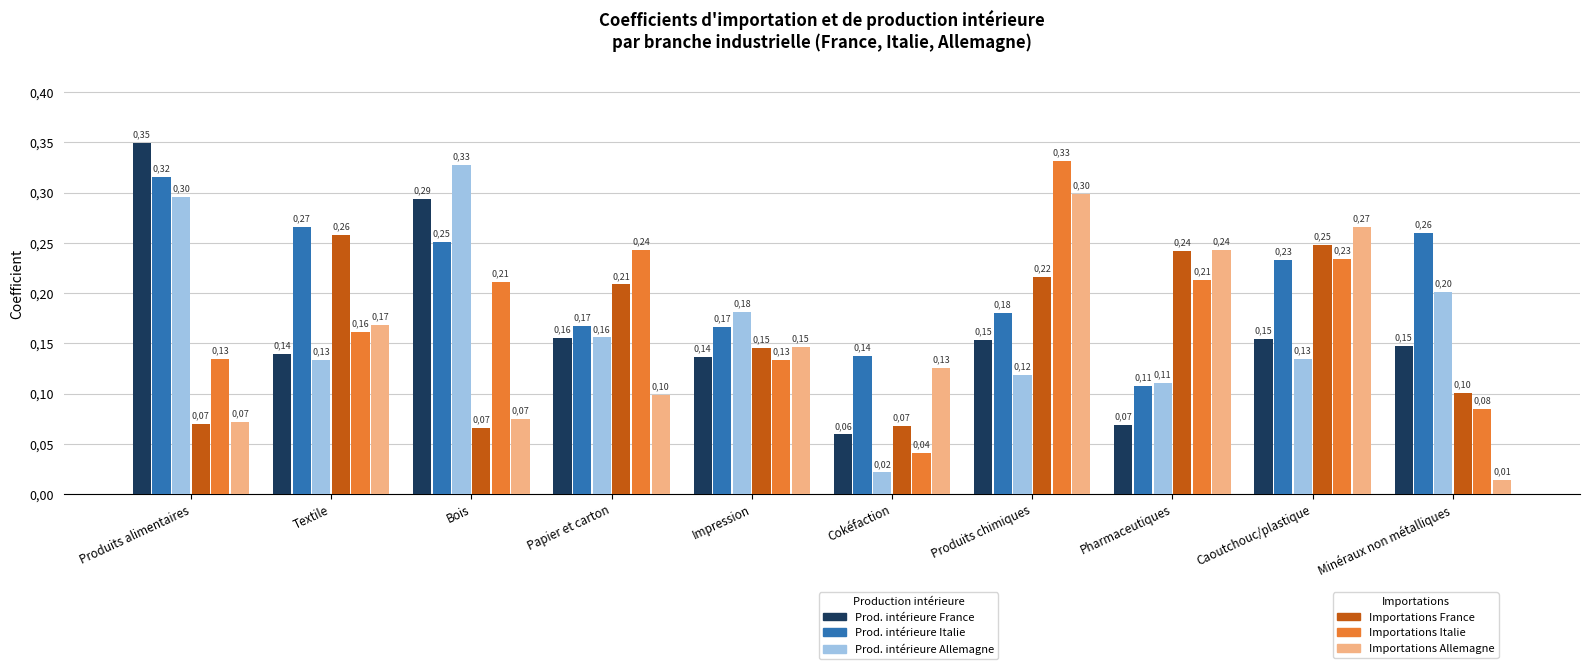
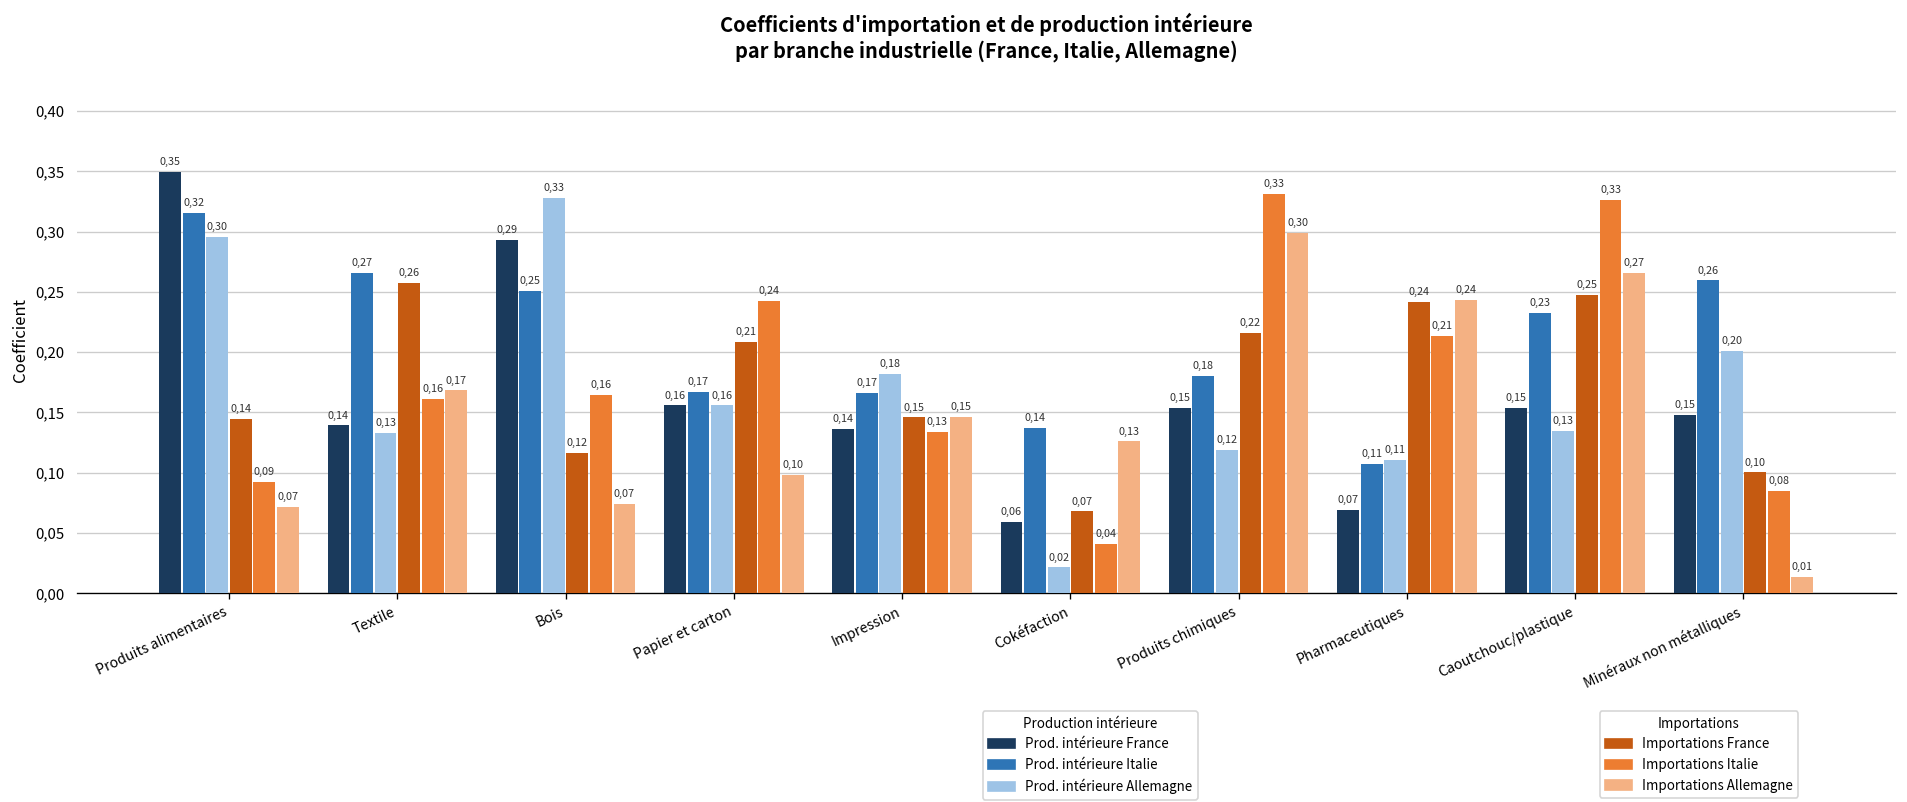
  {
    "Importations France": {
-     "Produits alimentaires": "0,07",
-     "Bois": "0,07"
+     "Produits alimentaires": "0,14",
+     "Bois": "0,12"
    },
    "Importations Italie": {
-     "Produits alimentaires": "0,13",
-     "Bois": "0,21",
-     "Caoutchouc/plastique": "0,23"
+     "Produits alimentaires": "0,09",
+     "Bois": "0,16",
+     "Caoutchouc/plastique": "0,33"
    }
  }
